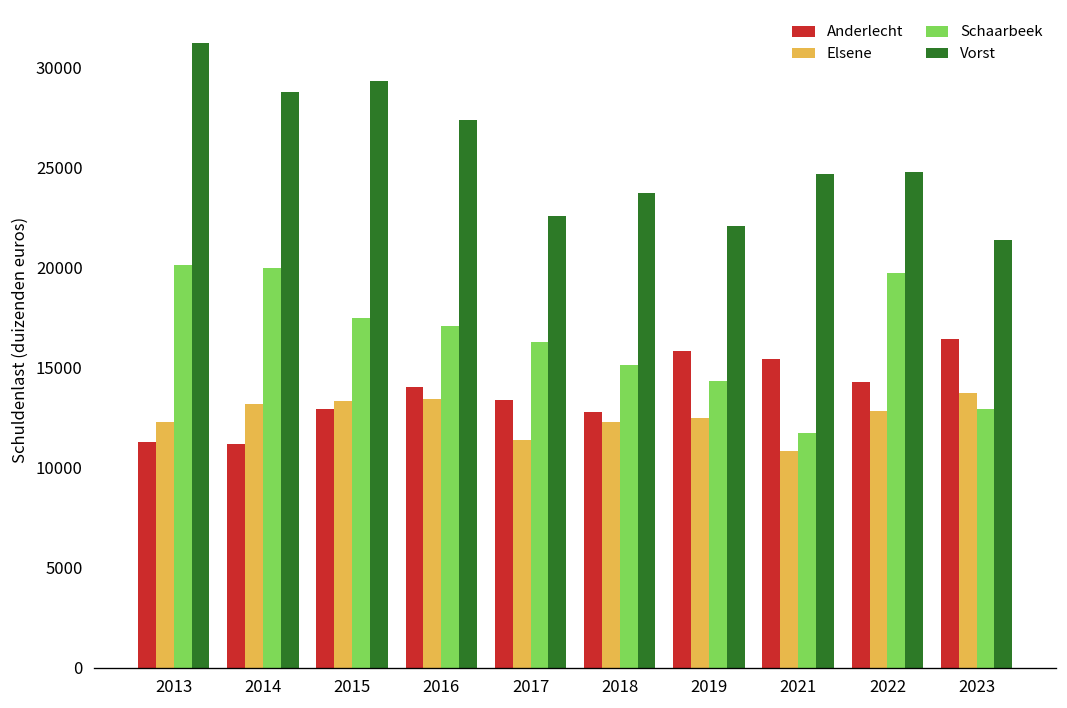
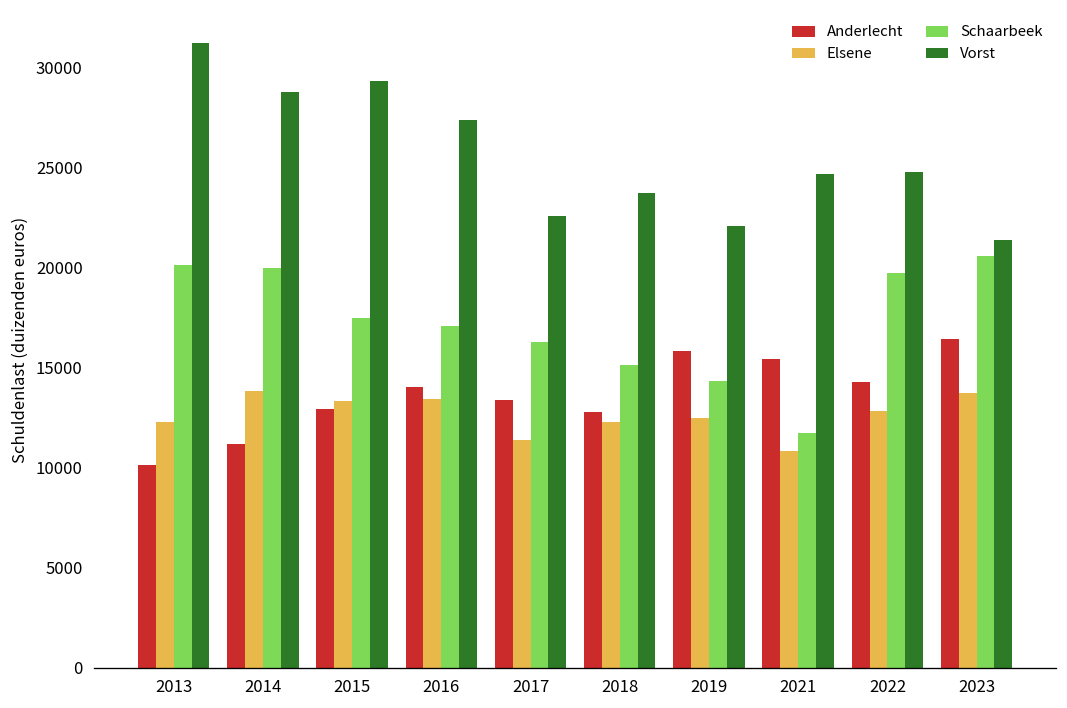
  {
    "Anderlecht": {
-     "2013": 11300,
+     "2013": 10100,
      "2014": 11200,
      "2015": 12900,
      "2016": 14000,
      "2017": 13400,
      "2018": 12800,
      "2019": 15800,
      "2021": 15400,
      "2022": 14300,
      "2023": 16400
    },
    "Elsene": {
      "2013": 12300,
-     "2014": 13200,
+     "2014": 13800,
      "2015": 13300,
      "2016": 13400,
      "2017": 11400,
      "2018": 12300,
      "2019": 12500,
      "2021": 10800,
      "2022": 12800,
      "2023": 13700
    },
    "Schaarbeek": {
      "2013": 20100,
      "2014": 20000,
      "2015": 17500,
      "2016": 17100,
      "2017": 16300,
      "2018": 15100,
      "2019": 14300,
      "2021": 11700,
      "2022": 19700,
-     "2023": 12900
+     "2023": 20600
    },
    "Vorst": {
      "2013": 31200,
      "2014": 28800,
      "2015": 29300,
      "2016": 27400,
      "2017": 22600,
      "2018": 23700,
      "2019": 22100,
      "2021": 24700,
      "2022": 24800,
      "2023": 21400
    }
  }
